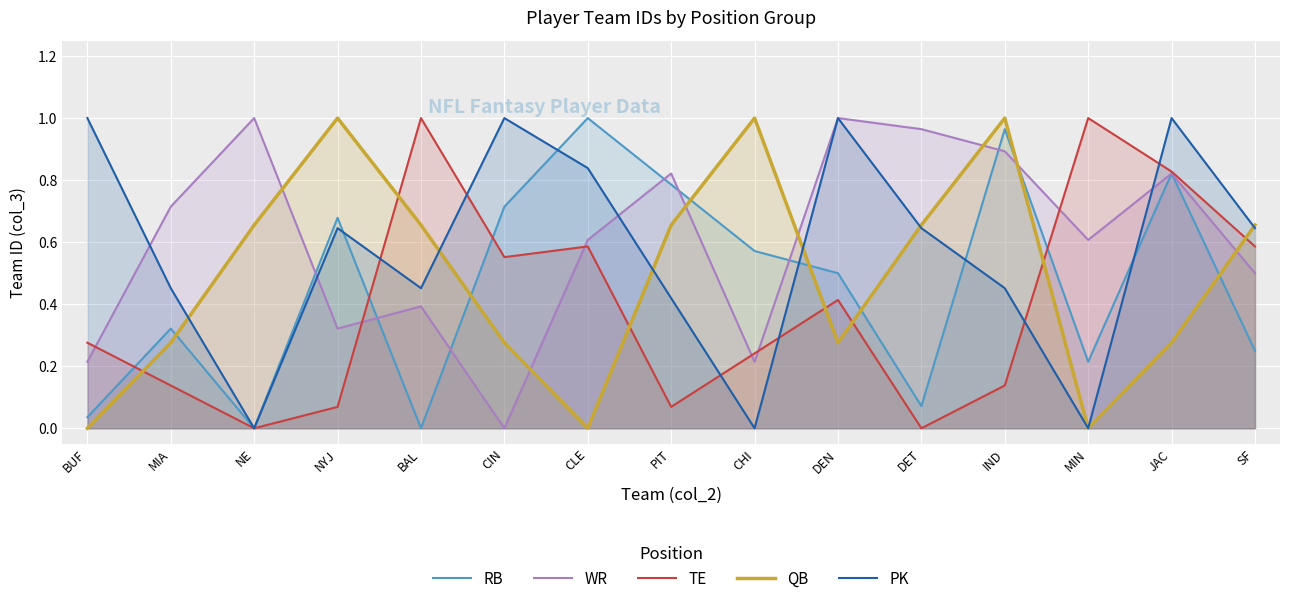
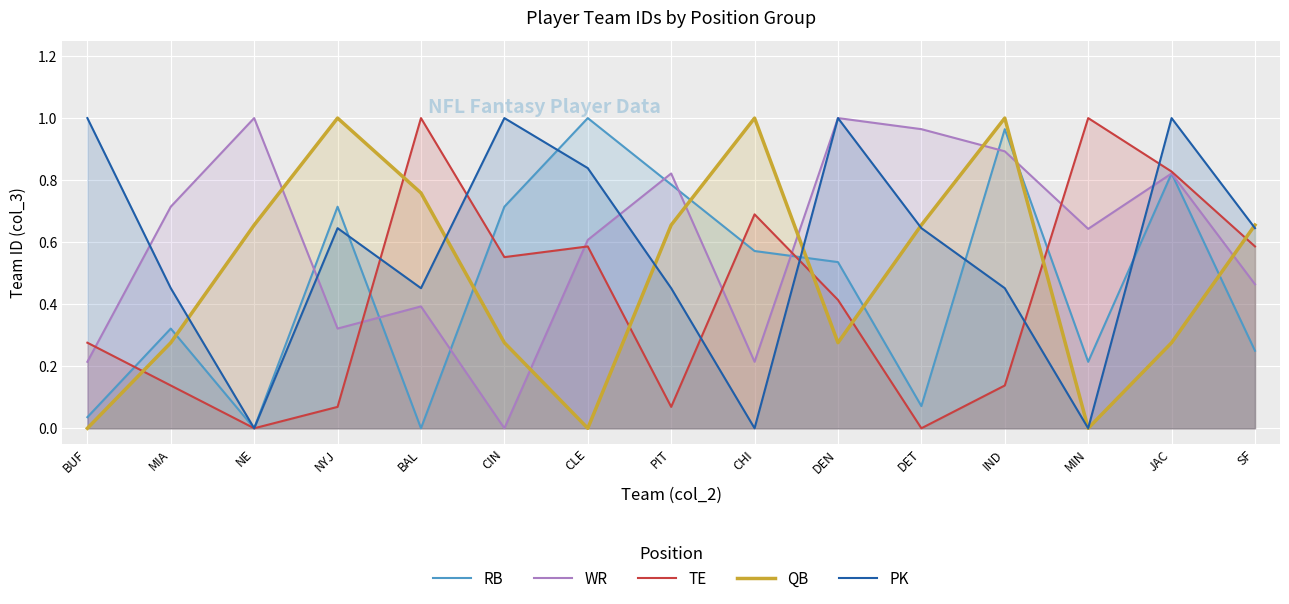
  {
    "RB": {
      "BUF": 0.04,
      "MIA": 0.32,
-     "NYJ": 0.68,
+     "NYJ": 0.71,
      "BAL": 0.00,
      "CIN": 0.71,
      "CLE": 1.00,
      "PIT": 0.79,
      "CHI": 0.57,
-     "DEN": 0.50,
+     "DEN": 0.54,
      "DET": 0.07,
      "IND": 0.96,
      "MIN": 0.21,
      "SF": 0.25
    },
    "WR": {
      "BUF": 0.21,
      "MIA": 0.71,
      "NE": 1.00,
      "NYJ": 0.32,
      "BAL": 0.39,
      "CIN": 0.00,
      "CLE": 0.61,
      "PIT": 0.82,
      "CHI": 0.21,
      "DET": 0.96,
      "IND": 0.89,
-     "MIN": 0.61,
-     "SF": 0.50
+     "MIN": 0.64,
+     "SF": 0.46
    },
    "TE": {
      "BUF": 0.28,
      "MIA": 0.14,
      "NYJ": 0.07,
      "BAL": 1.00,
      "CIN": 0.55,
      "CLE": 0.59,
      "PIT": 0.07,
-     "CHI": 0.24,
+     "CHI": 0.69,
      "DEN": 0.41,
      "DET": 0.00,
      "IND": 0.14,
      "MIN": 1.00,
      "SF": 0.59
    },
    "QB": {
      "BUF": 0.00,
      "MIA": 0.28,
      "NE": 0.66,
      "NYJ": 1.00,
-     "BAL": 0.66,
+     "BAL": 0.76,
      "CIN": 0.28,
      "CLE": 0.00,
      "PIT": 0.66,
      "CHI": 1.00,
      "DEN": 0.28,
      "DET": 0.66,
      "IND": 1.00,
      "JAC": 0.28,
      "SF": 0.66
    },
    "PK": {
      "BUF": 1.00,
      "MIA": 0.45,
      "NYJ": 0.65,
      "BAL": 0.45,
      "CIN": 1.00,
      "CLE": 0.84,
-     "PIT": 0.42,
+     "PIT": 0.45,
      "CHI": 0.00,
      "DET": 0.65,
      "IND": 0.45,
      "JAC": 1.00,
      "SF": 0.65
    }
  }
